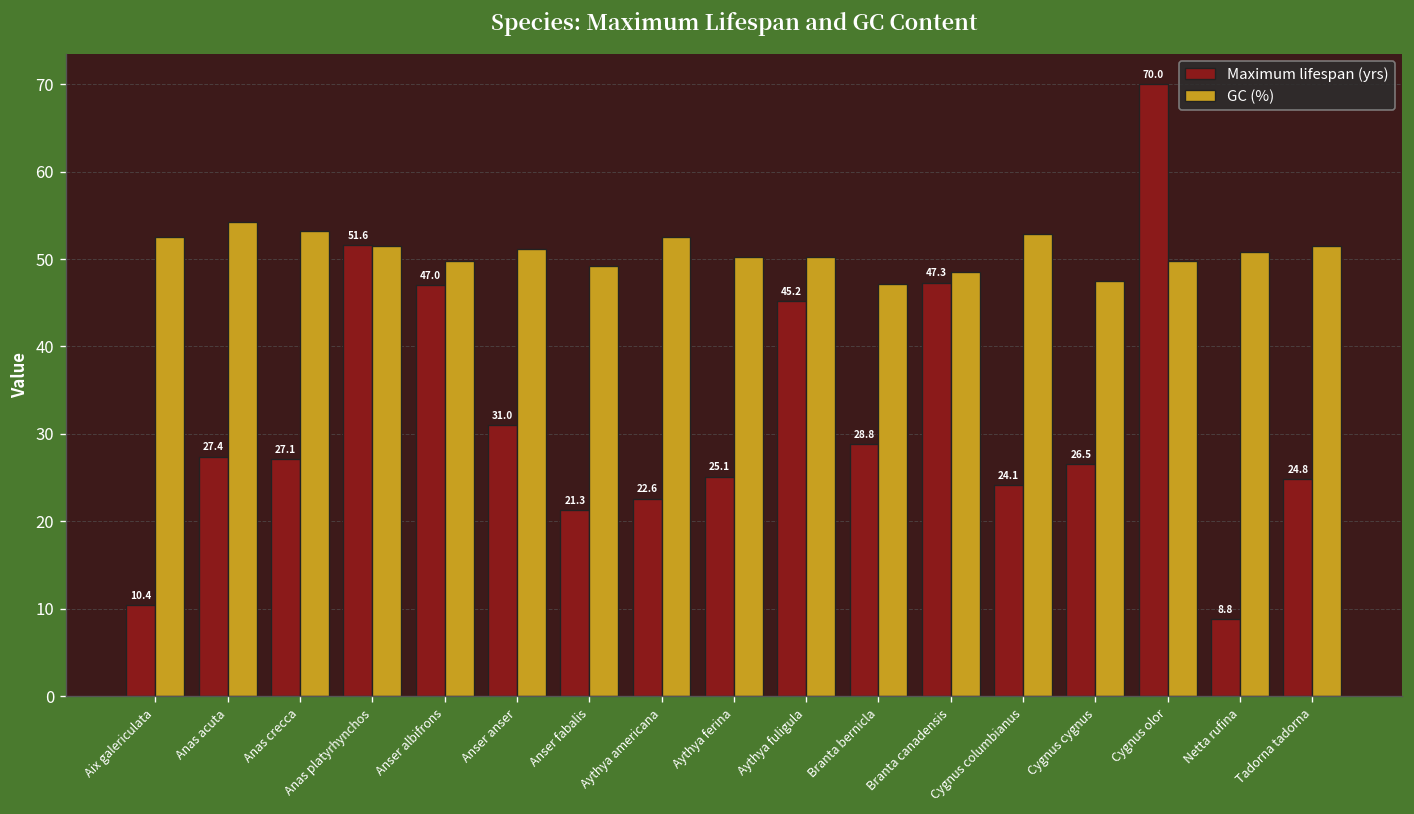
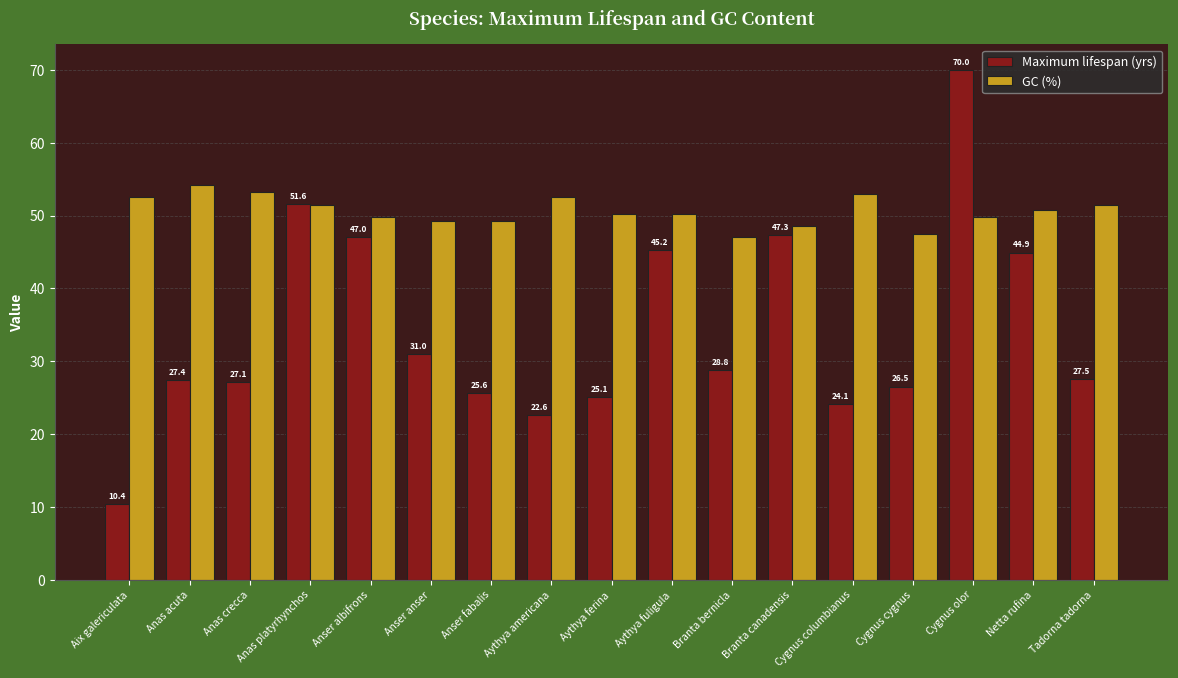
  {
    "Maximum lifespan (yrs)": {
      "Aix galericulata": 10.4,
      "Anas acuta": 27.4,
      "Anas crecca": 27.1,
      "Anas platyrhynchos": 51.6,
      "Anser albifrons": 47.0,
      "Anser anser": 31.0,
-     "Anser fabalis": 21.3,
+     "Anser fabalis": 25.6,
      "Aythya americana": 22.6,
      "Aythya ferina": 25.1,
      "Aythya fuligula": 45.2,
      "Branta bernicla": 28.8,
      "Branta canadensis": 47.3,
      "Cygnus columbianus": 24.1,
      "Cygnus cygnus": 26.5,
      "Cygnus olor": 70.0,
-     "Netta rufina": 8.8,
-     "Tadorna tadorna": 24.8
+     "Netta rufina": 44.9,
+     "Tadorna tadorna": 27.5
    },
    "GC (%)": {
      "Aix galericulata": 53,
      "Anas acuta": 54,
      "Anas crecca": 53,
      "Anas platyrhynchos": 52,
      "Anser albifrons": 50,
-     "Anser anser": 51,
+     "Anser anser": 49,
      "Anser fabalis": 49,
      "Aythya americana": 53,
      "Aythya ferina": 50,
      "Aythya fuligula": 50,
      "Branta bernicla": 47,
      "Branta canadensis": 49,
      "Cygnus columbianus": 53,
      "Cygnus cygnus": 48,
      "Cygnus olor": 50,
      "Netta rufina": 51,
      "Tadorna tadorna": 52
    }
  }
